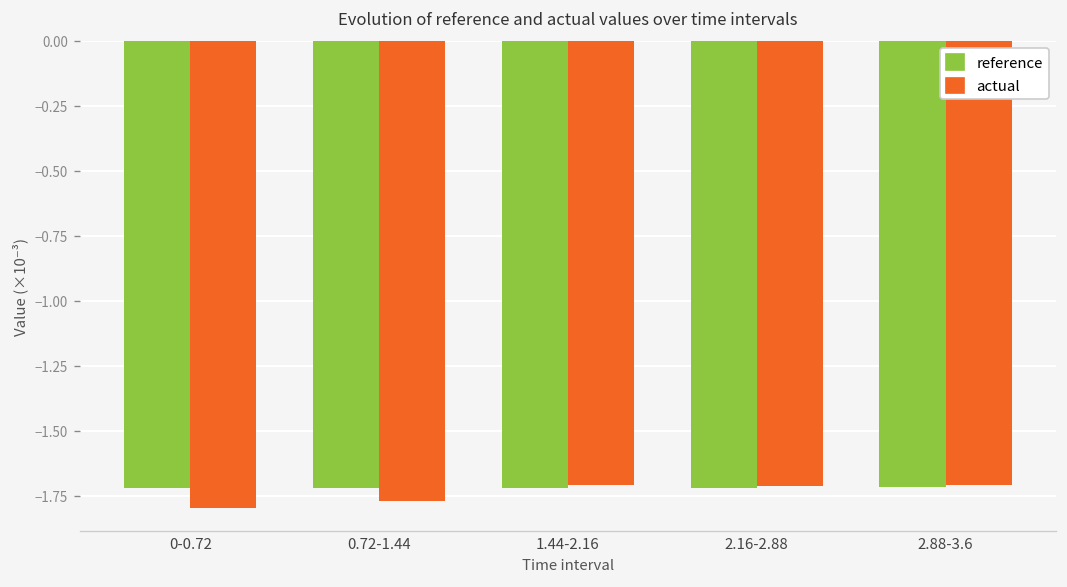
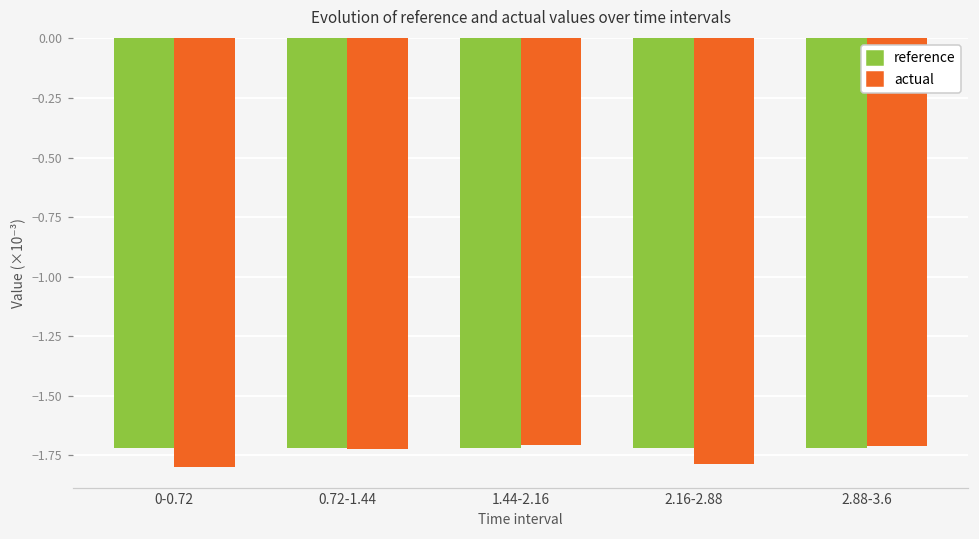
  {
    "reference": {
      "0-0.72": -1.72,
      "0.72-1.44": -1.72,
      "1.44-2.16": -1.72,
      "2.16-2.88": -1.72,
      "2.88-3.6": -1.72
    },
    "actual": {
      "0-0.72": -1.80,
-     "0.72-1.44": -1.77,
+     "0.72-1.44": -1.72,
      "1.44-2.16": -1.71,
-     "2.16-2.88": -1.71,
+     "2.16-2.88": -1.79,
      "2.88-3.6": -1.71
    }
  }
